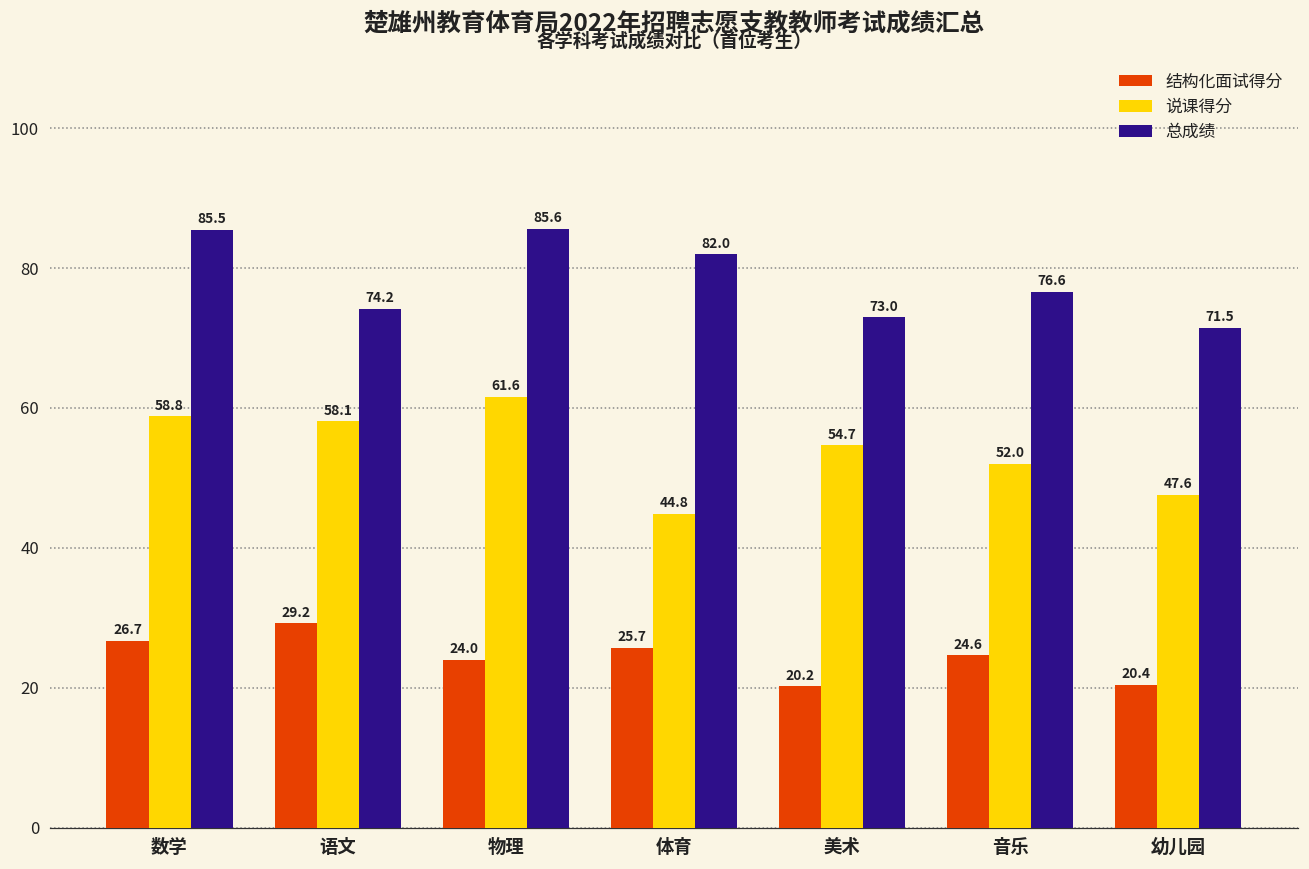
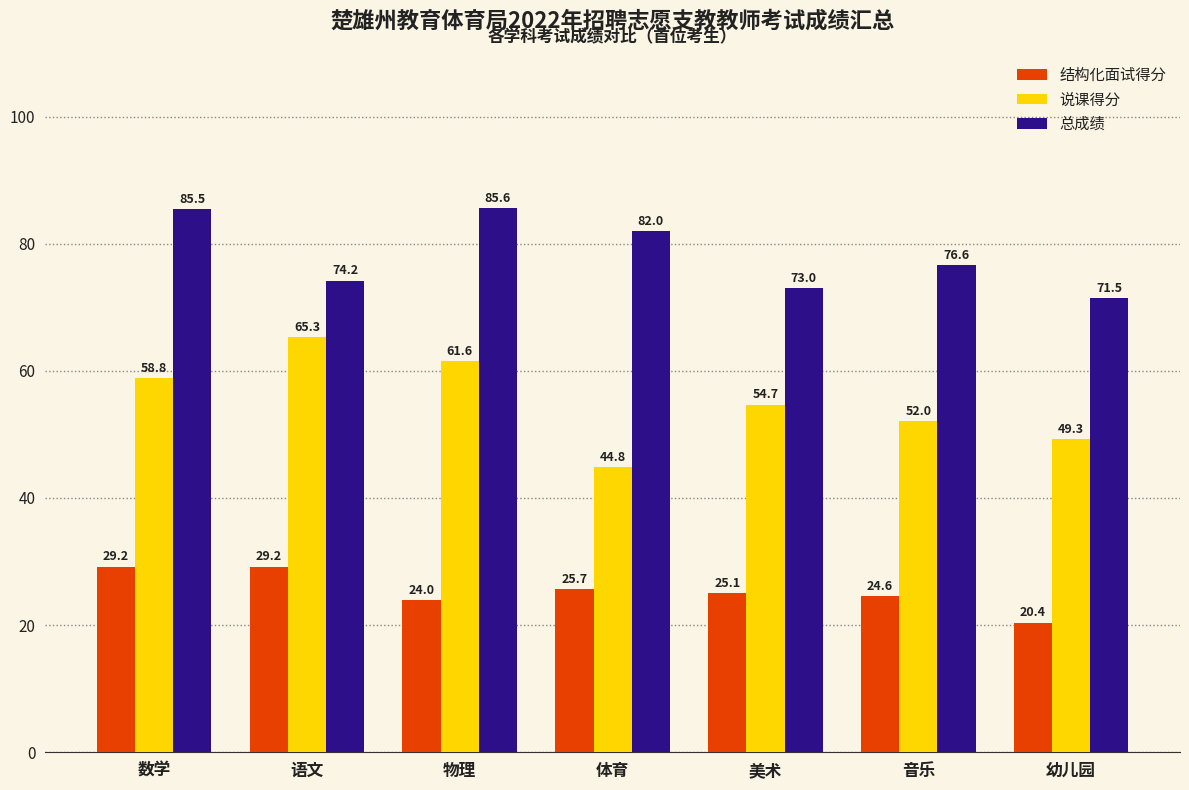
  {
    "结构化面试得分": {
-     "数学": 26.7,
+     "数学": 29.2,
      "语文": 29.2,
      "物理": 24.0,
      "体育": 25.7,
-     "美术": 20.2,
+     "美术": 25.1,
      "音乐": 24.6,
      "幼儿园": 20.4
    },
    "说课得分": {
      "数学": 58.8,
-     "语文": 58.1,
+     "语文": 65.3,
      "物理": 61.6,
      "体育": 44.8,
      "美术": 54.7,
      "音乐": 52.0,
-     "幼儿园": 47.6
+     "幼儿园": 49.3
    },
    "总成绩": {
      "数学": 85.5,
      "语文": 74.2,
      "物理": 85.6,
      "体育": 82.0,
      "美术": 73.0,
      "音乐": 76.6,
      "幼儿园": 71.5
    }
  }
